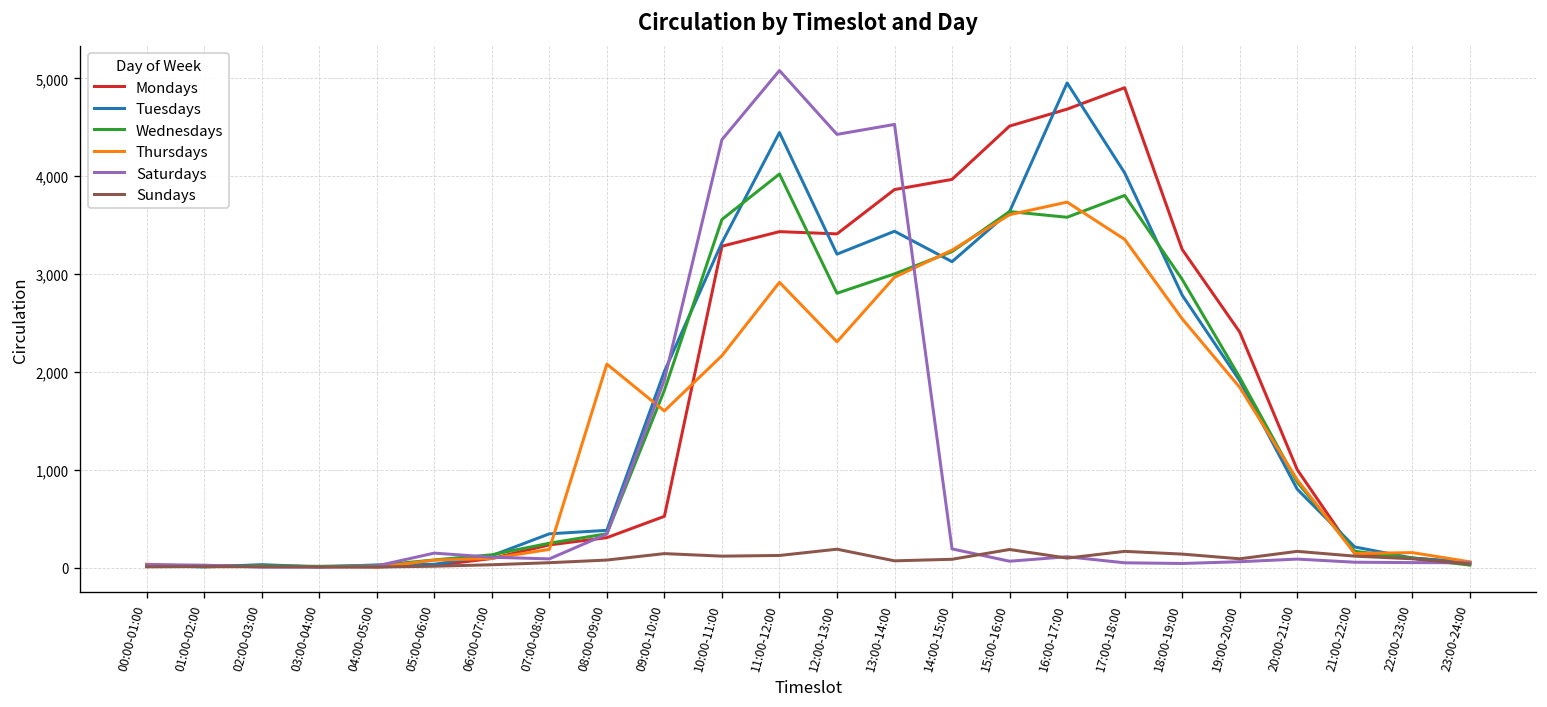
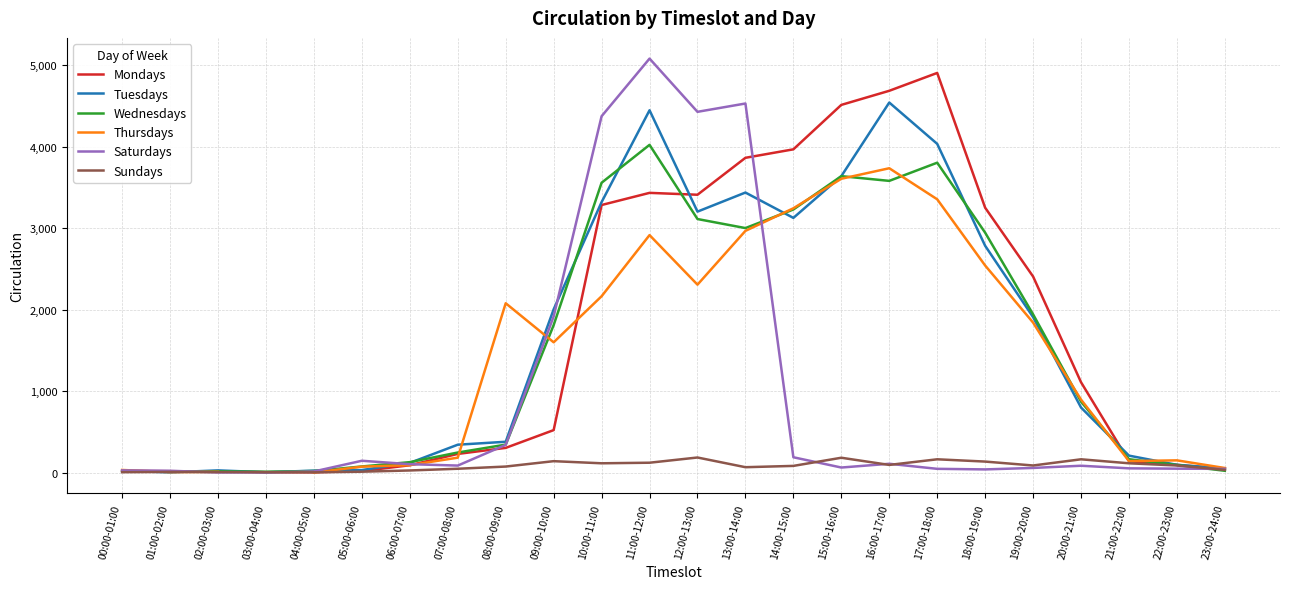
  {
    "Mondays": {
      "08:00-09:00": "300",
      "09:00-10:00": "500",
      "10:00-11:00": "3,300",
      "11:00-12:00": "3,400",
      "12:00-13:00": "3,400",
      "13:00-14:00": "3,900",
      "14:00-15:00": "4,000",
      "15:00-16:00": "4,500",
      "16:00-17:00": "4,700",
      "17:00-18:00": "4,900",
      "18:00-19:00": "3,300",
      "19:00-20:00": "2,400",
-     "20:00-21:00": "1,000"
+     "20:00-21:00": "1,100"
    },
    "Tuesdays": {
      "07:00-08:00": "300",
      "08:00-09:00": "400",
      "09:00-10:00": "2,000",
      "10:00-11:00": "3,300",
      "11:00-12:00": "4,400",
      "12:00-13:00": "3,200",
      "13:00-14:00": "3,400",
      "14:00-15:00": "3,100",
-     "16:00-17:00": "5,000",
+     "16:00-17:00": "4,500",
      "17:00-18:00": "4,000",
      "18:00-19:00": "2,800",
      "19:00-20:00": "1,900",
      "20:00-21:00": "800",
      "21:00-22:00": "200"
    },
    "Wednesdays": {
      "09:00-10:00": "1,800",
      "10:00-11:00": "3,600",
      "11:00-12:00": "4,000",
-     "12:00-13:00": "2,800",
+     "12:00-13:00": "3,100",
      "13:00-14:00": "3,000",
      "16:00-17:00": "3,600",
      "17:00-18:00": "3,800",
      "18:00-19:00": "2,900",
      "19:00-20:00": "1,900"
    },
    "Thursdays": {
      "07:00-08:00": "200",
      "08:00-09:00": "2,100",
      "09:00-10:00": "1,600",
      "10:00-11:00": "2,200",
      "11:00-12:00": "2,900",
      "12:00-13:00": "2,300",
      "13:00-14:00": "3,000",
      "15:00-16:00": "3,600",
      "16:00-17:00": "3,700",
      "17:00-18:00": "3,400",
      "18:00-19:00": "2,500",
      "19:00-20:00": "1,800",
      "22:00-23:00": "200"
    },
    "Saturdays": {
      "05:00-06:00": "100",
      "07:00-08:00": "100",
      "09:00-10:00": "1,900",
      "10:00-11:00": "4,400",
      "11:00-12:00": "5,100",
      "12:00-13:00": "4,400",
      "13:00-14:00": "4,500",
      "14:00-15:00": "200",
      "15:00-16:00": "100",
      "17:00-18:00": "0",
      "18:00-19:00": "0",
      "20:00-21:00": "100",
      "21:00-22:00": "100",
      "22:00-23:00": "100"
    },
    "Sundays": {
      "06:00-07:00": "0",
      "07:00-08:00": "100",
      "08:00-09:00": "100",
      "09:00-10:00": "100",
      "10:00-11:00": "100",
      "11:00-12:00": "100",
      "12:00-13:00": "200",
      "13:00-14:00": "100",
      "14:00-15:00": "100",
      "15:00-16:00": "200",
      "17:00-18:00": "200",
      "18:00-19:00": "100",
      "20:00-21:00": "200"
    }
  }
